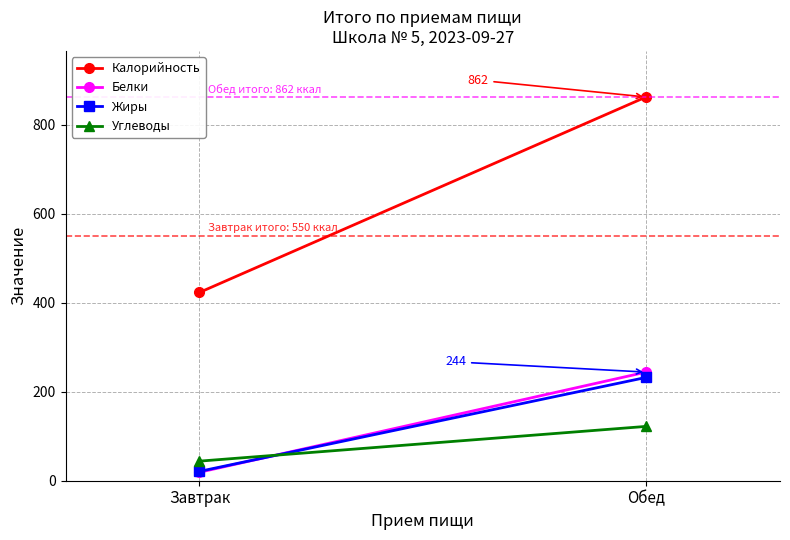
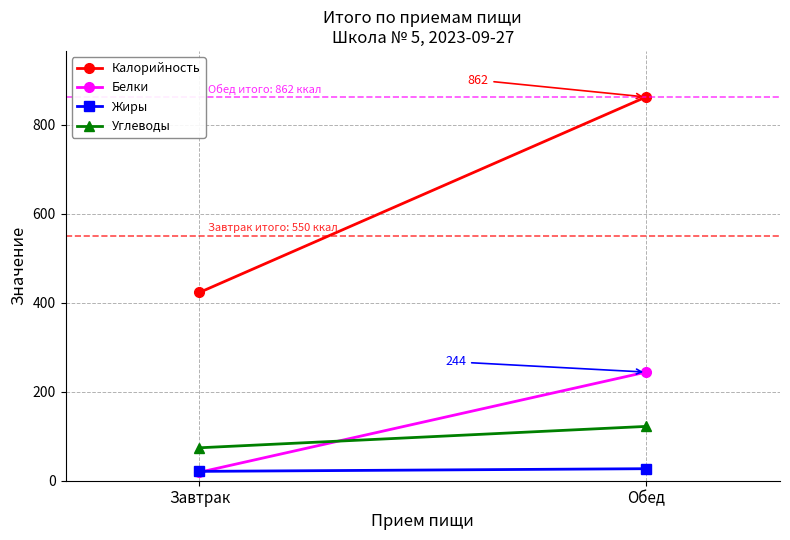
  {
    "Калорийность": {
      "Обед": 862
    },
    "Белки": {
      "Обед": 244
    },
    "Жиры": {
-     "Обед": 230
+     "Обед": 30
    },
    "Углеводы": {
-     "Завтрак": 40,
+     "Завтрак": 70,
      "Обед": 120
    }
  }
